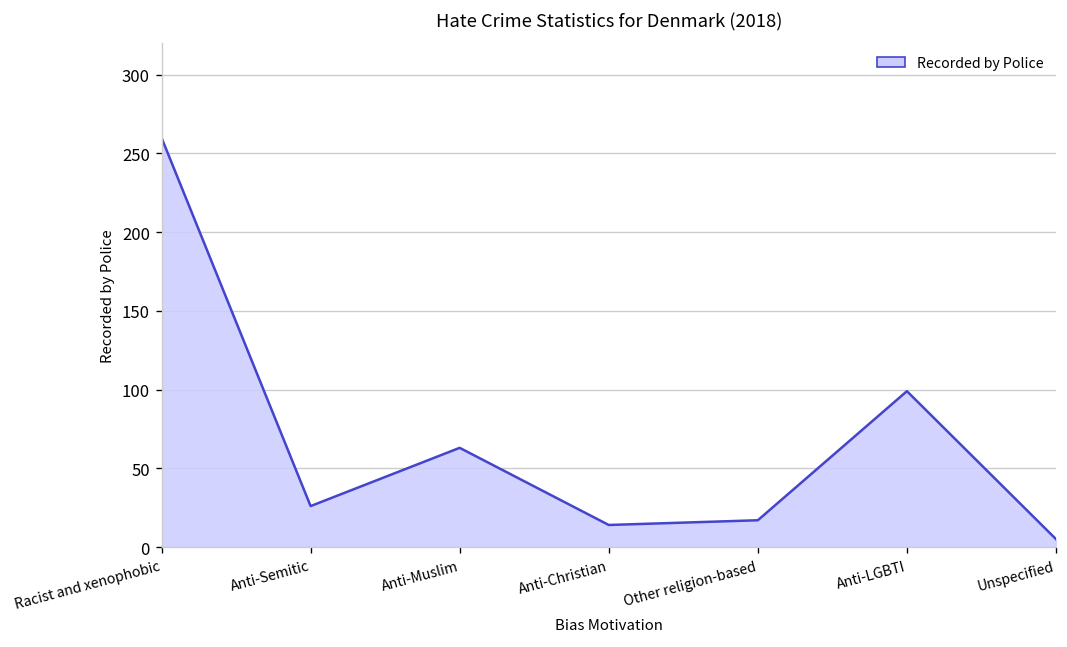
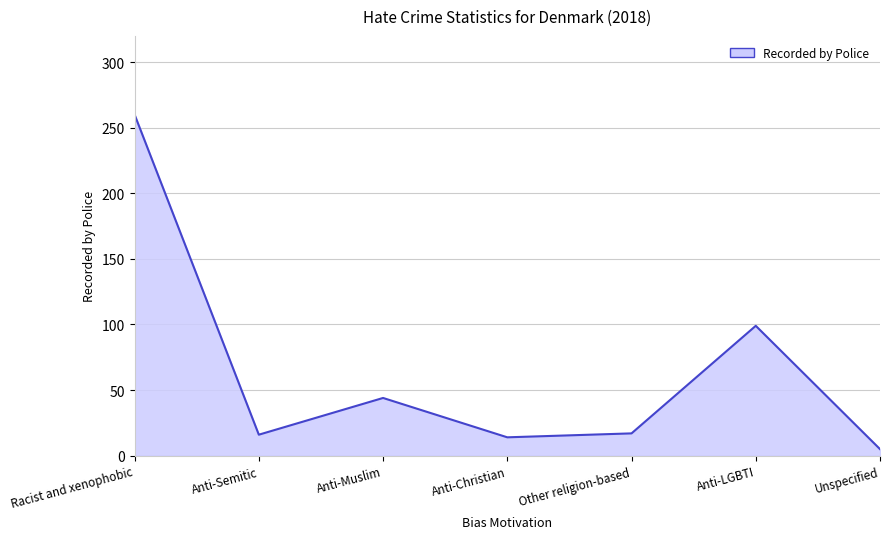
  {
    "Racist and xenophobic": 260,
-   "Anti-Semitic": 26,
-   "Anti-Muslim": 63,
+   "Anti-Semitic": 16,
+   "Anti-Muslim": 44,
    "Anti-Christian": 14,
    "Other religion-based": 17,
    "Anti-LGBTI": 99,
    "Unspecified": 5
  }
